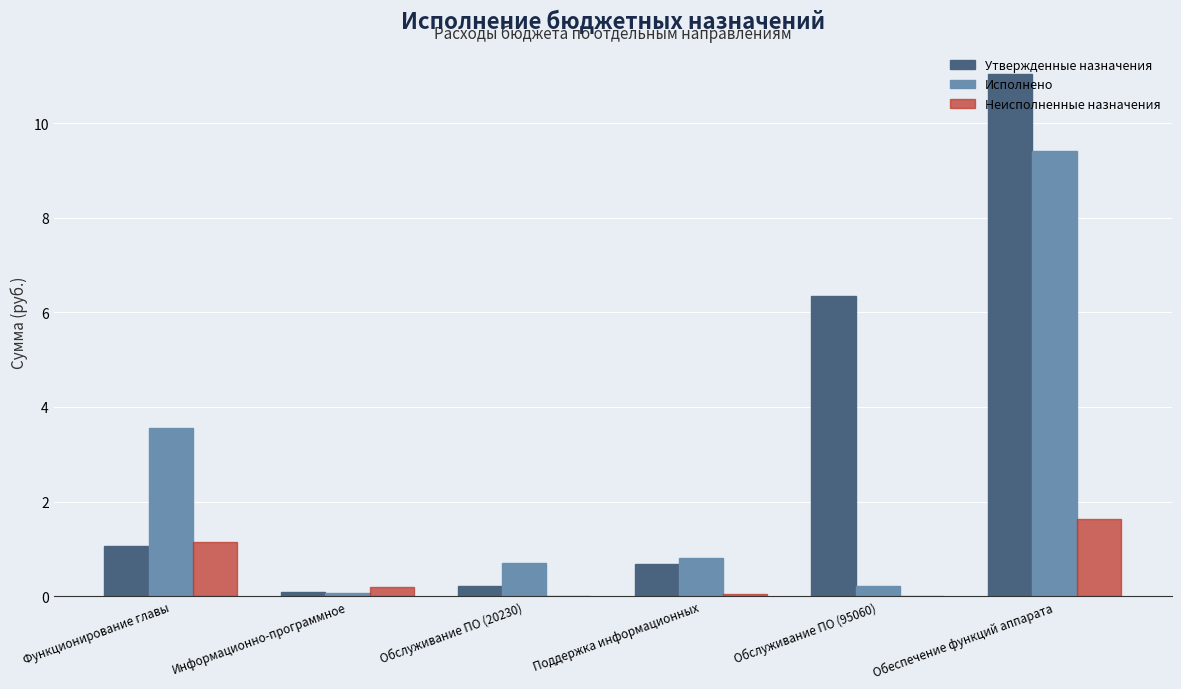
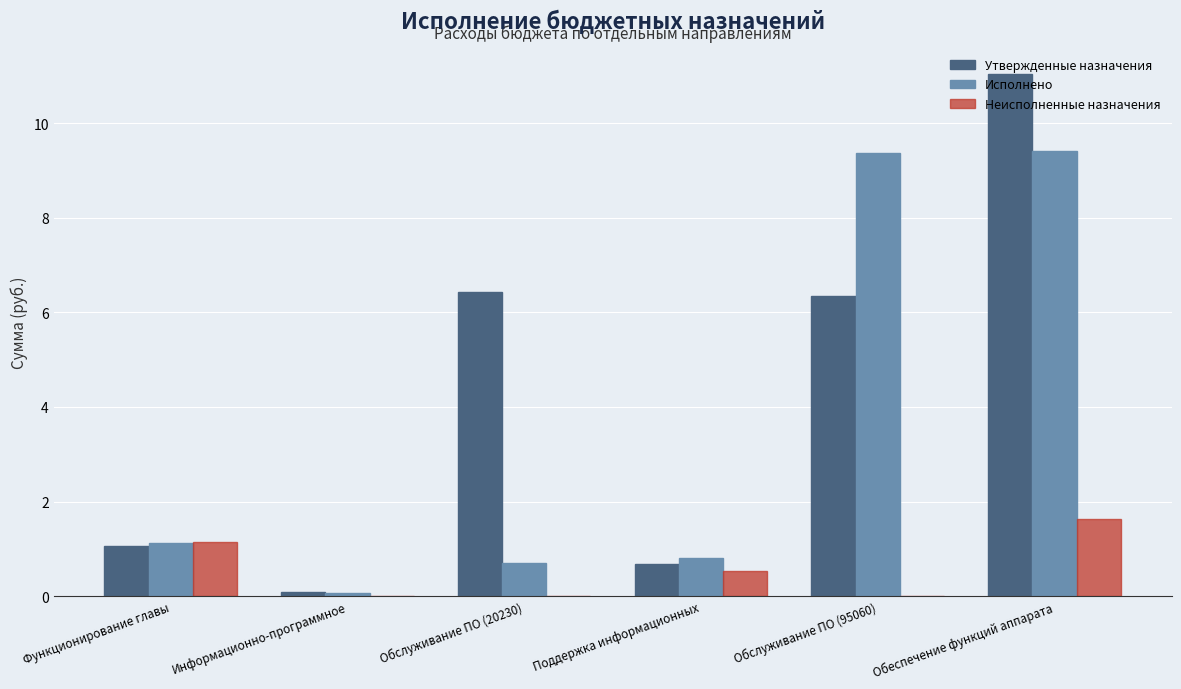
  {
    "Утвержденные назначения": {
      "Функционирование главы": 1.1,
      "Информационно-программное": 0.1,
-     "Обслуживание ПО (20230)": 0.2,
+     "Обслуживание ПО (20230)": 6.4,
      "Поддержка информационных": 0.7,
      "Обслуживание ПО (95060)": 6.3,
      "Обеспечение функций аппарата": 11.0
    },
    "Исполнено": {
-     "Функционирование главы": 3.6,
+     "Функционирование главы": 1.1,
      "Информационно-программное": 0.1,
      "Обслуживание ПО (20230)": 0.7,
      "Поддержка информационных": 0.8,
-     "Обслуживание ПО (95060)": 0.2,
+     "Обслуживание ПО (95060)": 9.4,
      "Обеспечение функций аппарата": 9.4
    },
    "Неисполненные назначения": {
      "Функционирование главы": 1.2,
-     "Информационно-программное": 0.2,
-     "Поддержка информационных": 0.1,
+     "Информационно-программное": 0.0,
+     "Поддержка информационных": 0.5,
      "Обеспечение функций аппарата": 1.6
    }
  }
